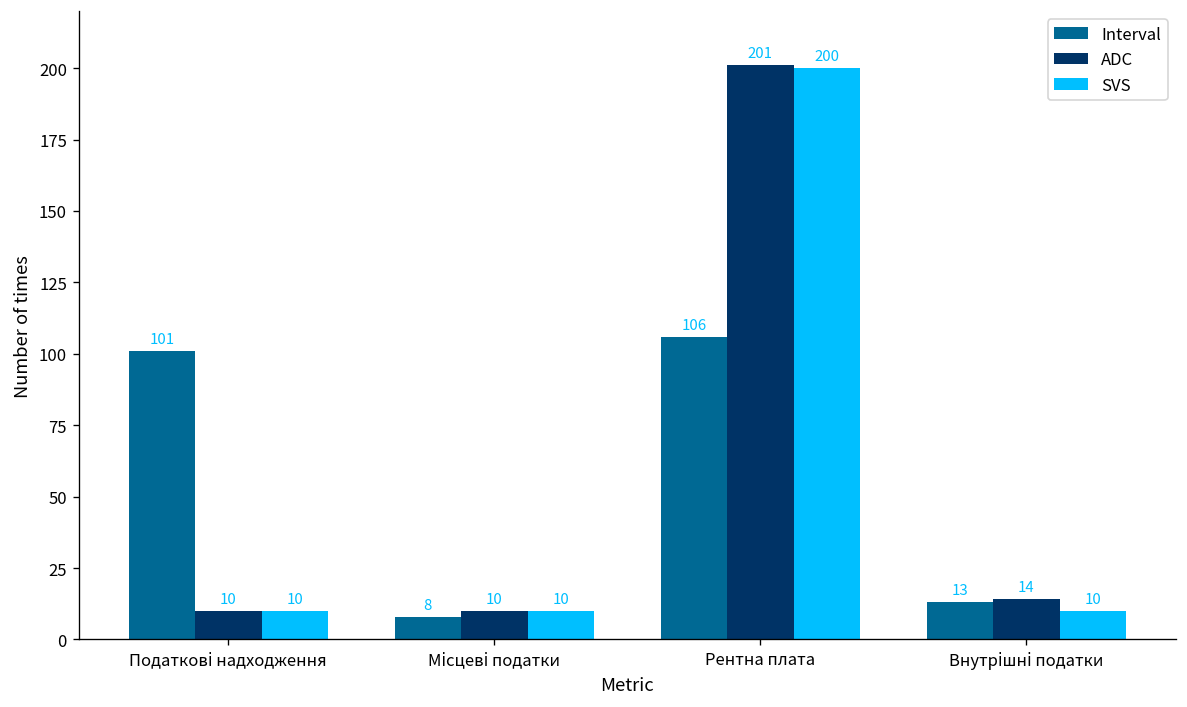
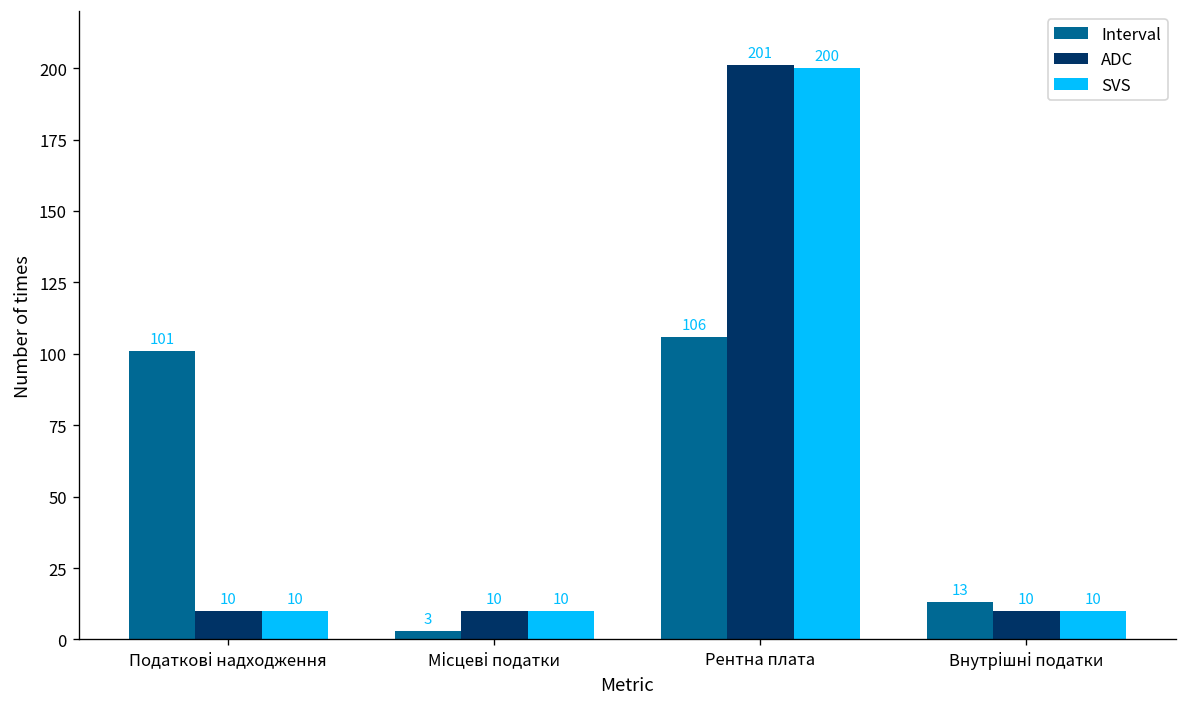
  {
    "Interval": {
      "Податкові надходження": 101,
-     "Місцеві податки": 8,
+     "Місцеві податки": 3,
      "Рентна плата": 106,
      "Внутрішні податки": 13
    },
    "ADC": {
      "Податкові надходження": 10,
      "Місцеві податки": 10,
      "Рентна плата": 201,
-     "Внутрішні податки": 14
+     "Внутрішні податки": 10
    },
    "SVS": {
      "Податкові надходження": 10,
      "Місцеві податки": 10,
      "Рентна плата": 200,
      "Внутрішні податки": 10
    }
  }
